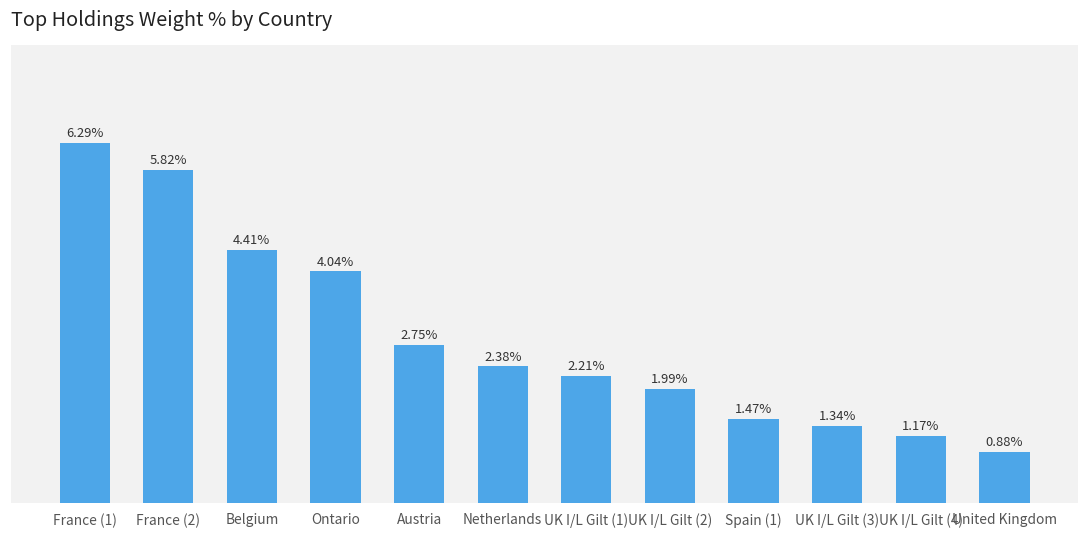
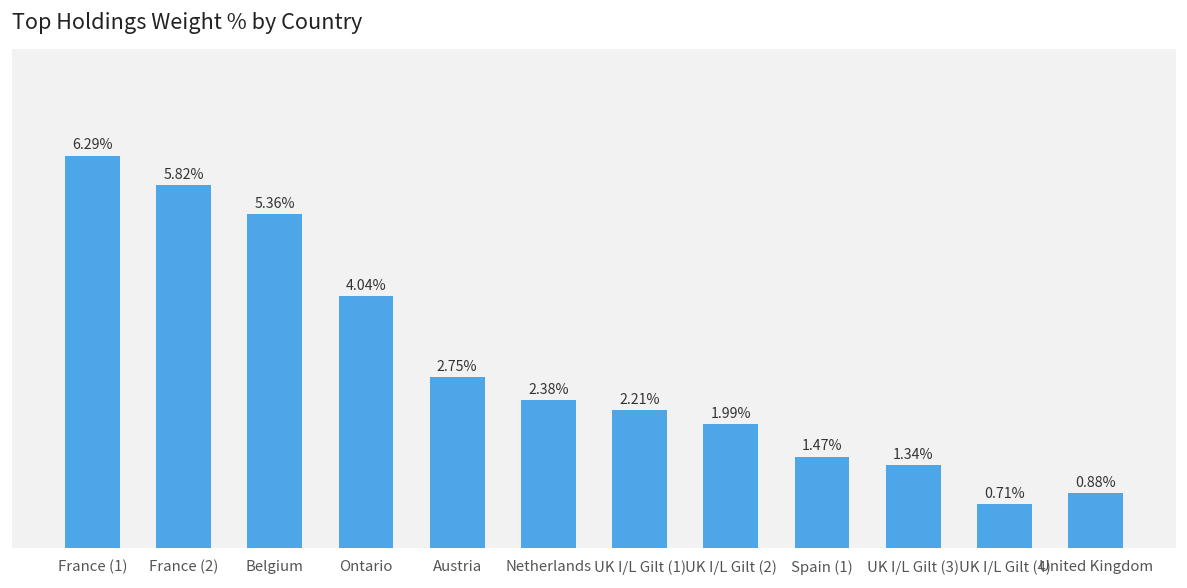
  {
    "France (1)": "6.29%",
    "France (2)": "5.82%",
-   "Belgium": "4.41%",
+   "Belgium": "5.36%",
    "Ontario": "4.04%",
    "Austria": "2.75%",
    "Netherlands": "2.38%",
    "UK I/L Gilt (1)": "2.21%",
    "UK I/L Gilt (2)": "1.99%",
    "Spain (1)": "1.47%",
    "UK I/L Gilt (3)": "1.34%",
-   "UK I/L Gilt (4)": "1.17%",
+   "UK I/L Gilt (4)": "0.71%",
    "United Kingdom": "0.88%"
  }
